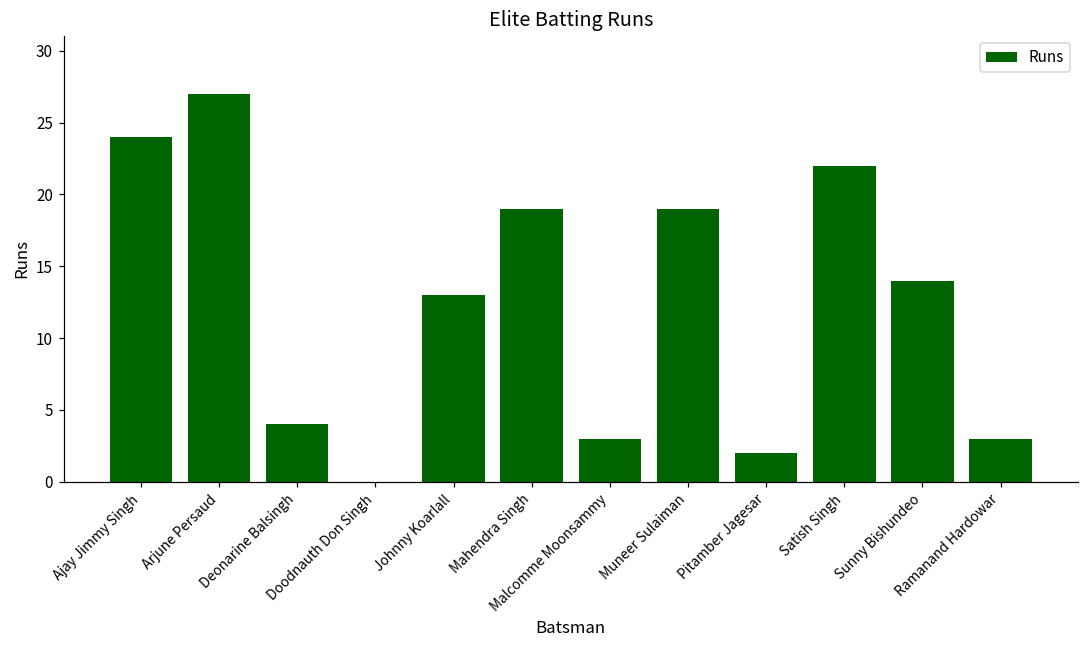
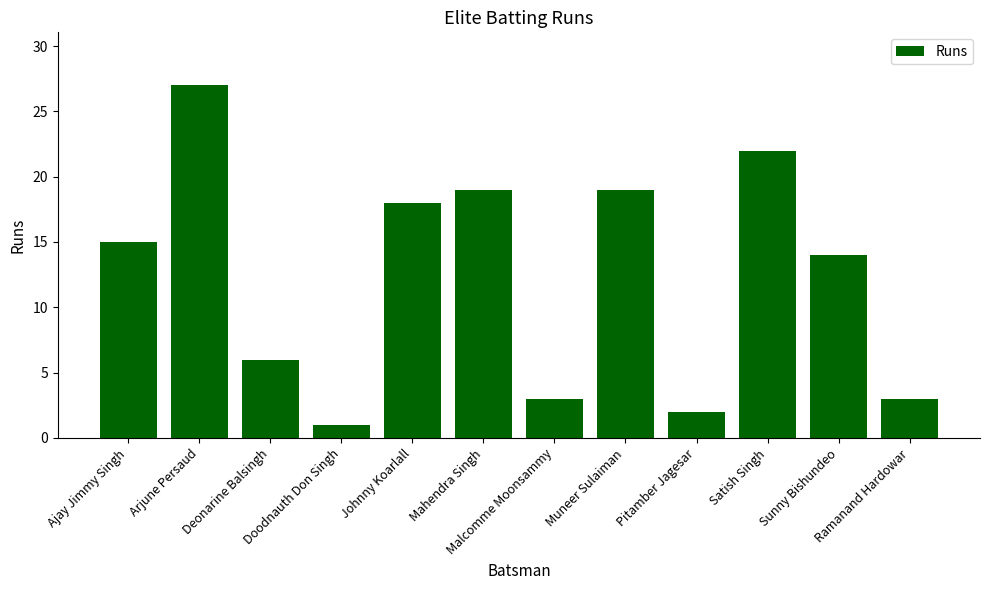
  {
-   "Ajay Jimmy Singh": 24,
+   "Ajay Jimmy Singh": 15,
    "Arjune Persaud": 27,
-   "Deonarine Balsingh": 4,
-   "Doodnauth Don Singh": 0,
-   "Johnny Koarlall": 13,
+   "Deonarine Balsingh": 6,
+   "Doodnauth Don Singh": 1,
+   "Johnny Koarlall": 18,
    "Mahendra Singh": 19,
    "Malcomme Moonsammy": 3,
    "Muneer Sulaiman": 19,
    "Pitamber Jagesar": 2,
    "Satish Singh": 22,
    "Sunny Bishundeo": 14,
    "Ramanand Hardowar": 3
  }
